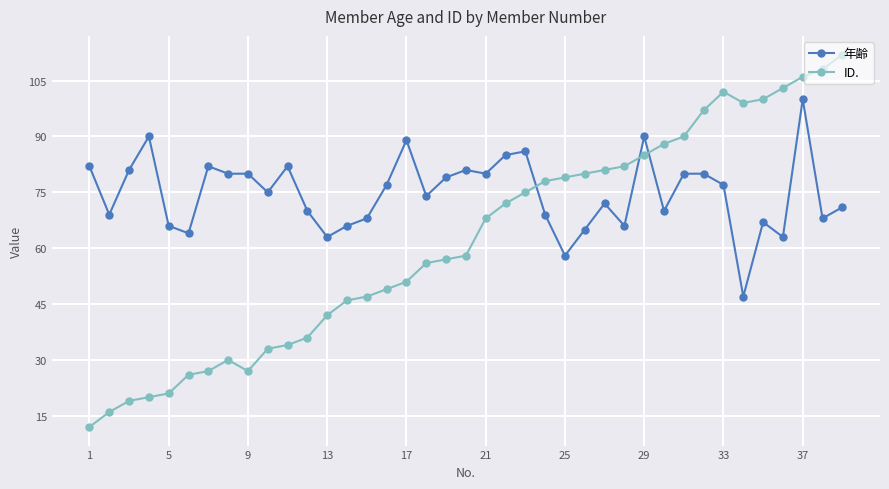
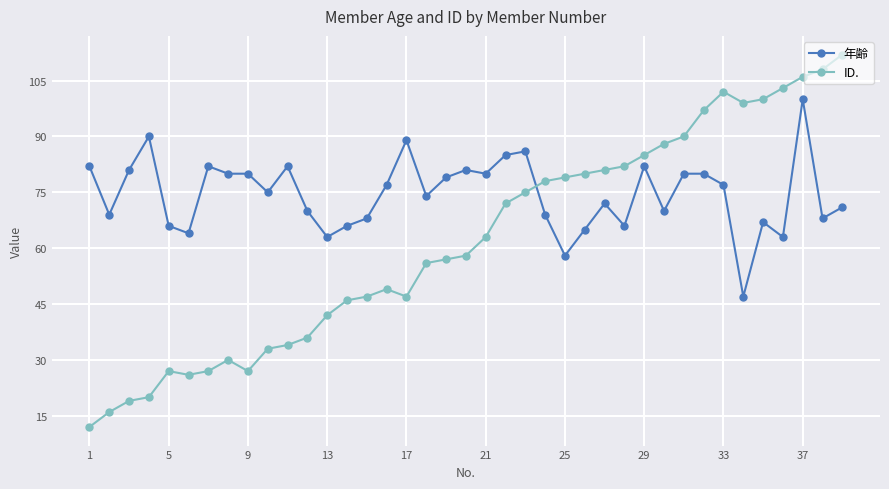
  {
    "年齢": {
      "1": 82,
      "5": 66,
      "9": 80,
      "13": 63,
      "17": 89,
      "21": 80,
      "25": 58,
-     "29": 90,
+     "29": 82,
      "33": 77,
      "37": 100
    },
    "ID.": {
      "1": 12,
-     "5": 21,
+     "5": 27,
      "9": 27,
      "13": 42,
-     "17": 51,
-     "21": 68,
+     "17": 47,
+     "21": 63,
      "25": 79,
      "29": 85,
      "33": 102,
      "37": 106
    }
  }
